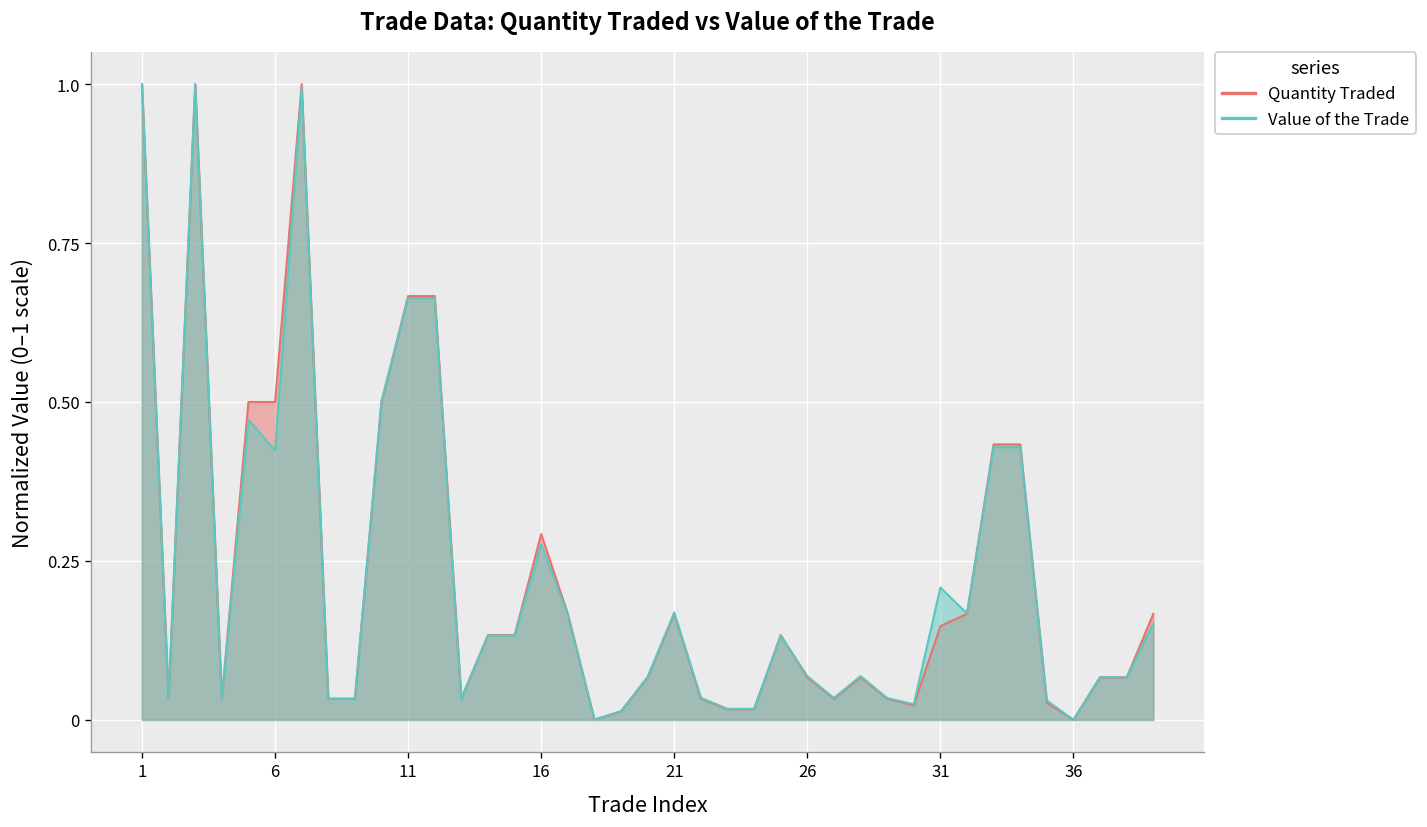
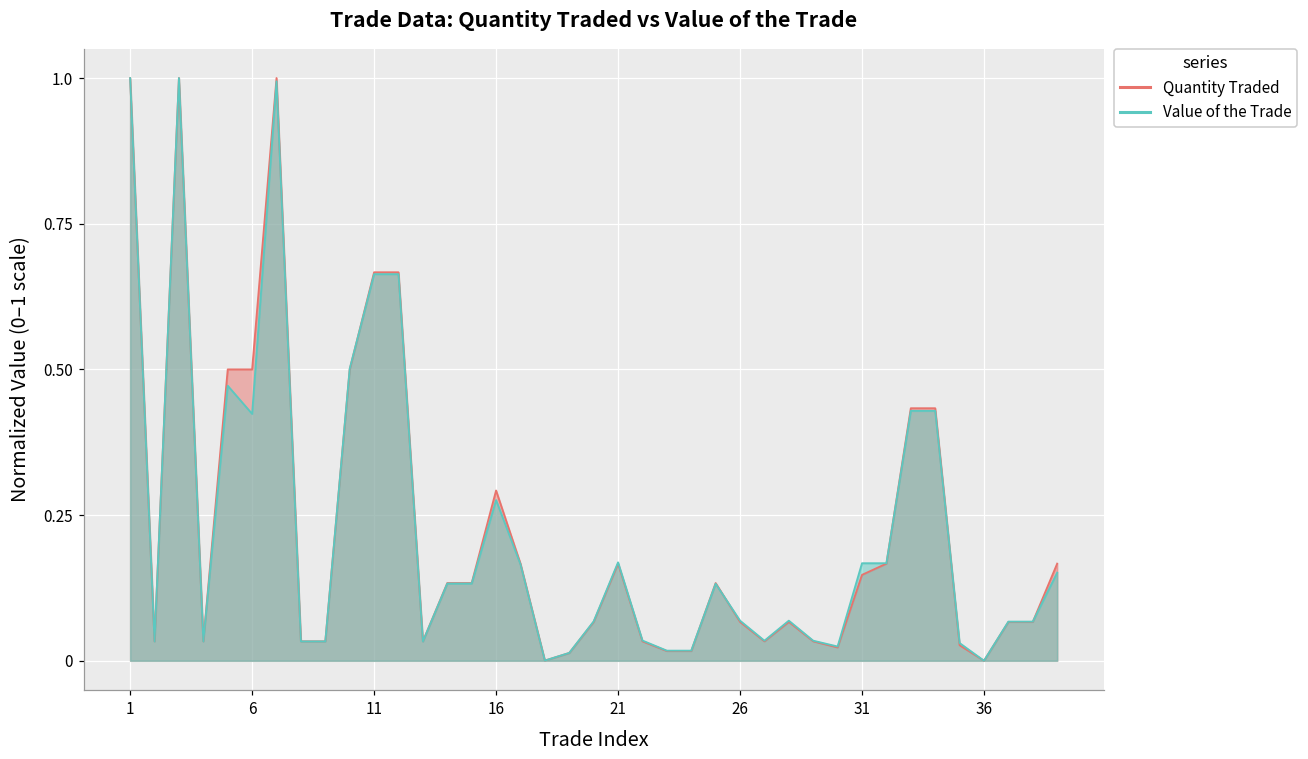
  {
    "Quantity Traded": {
      "6": 0.50,
      "16": 0.29,
      "31": 0.15
    },
    "Value of the Trade": {
      "6": 0.42,
      "16": 0.28,
-     "31": 0.21
+     "31": 0.17
    }
  }
